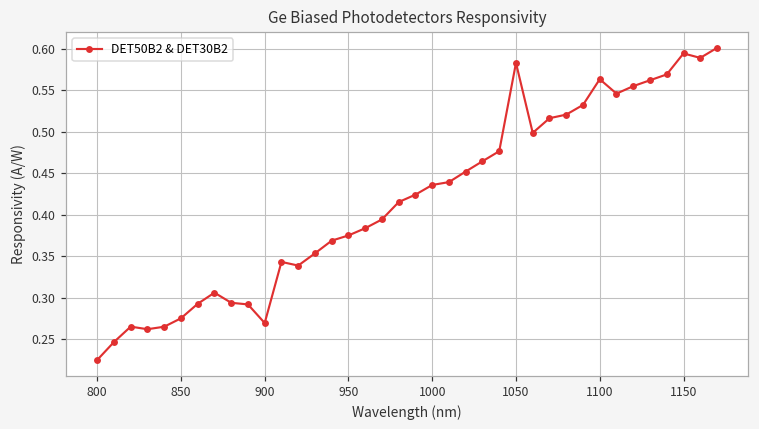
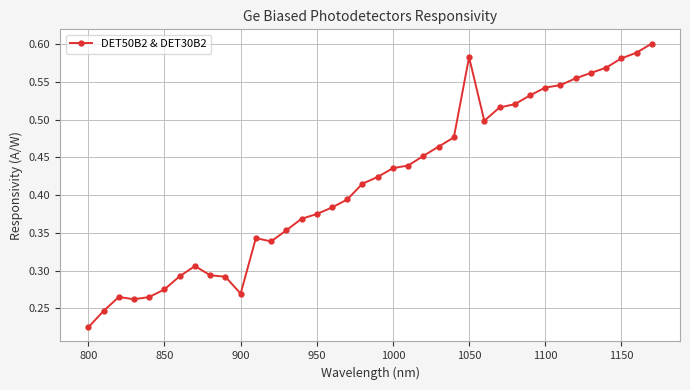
  {
    "800": 0.23,
    "850": 0.28,
    "900": 0.27,
    "950": 0.38,
    "1000": 0.44,
    "1050": 0.58,
-   "1100": 0.56,
-   "1150": 0.59
+   "1100": 0.54,
+   "1150": 0.58
  }
